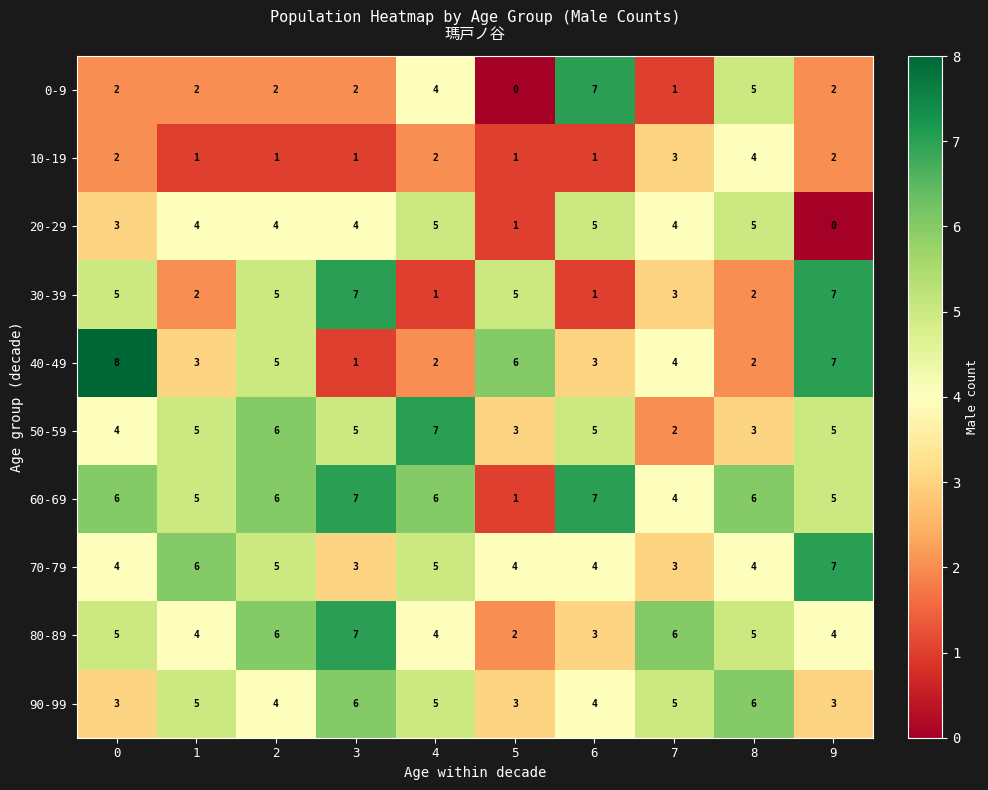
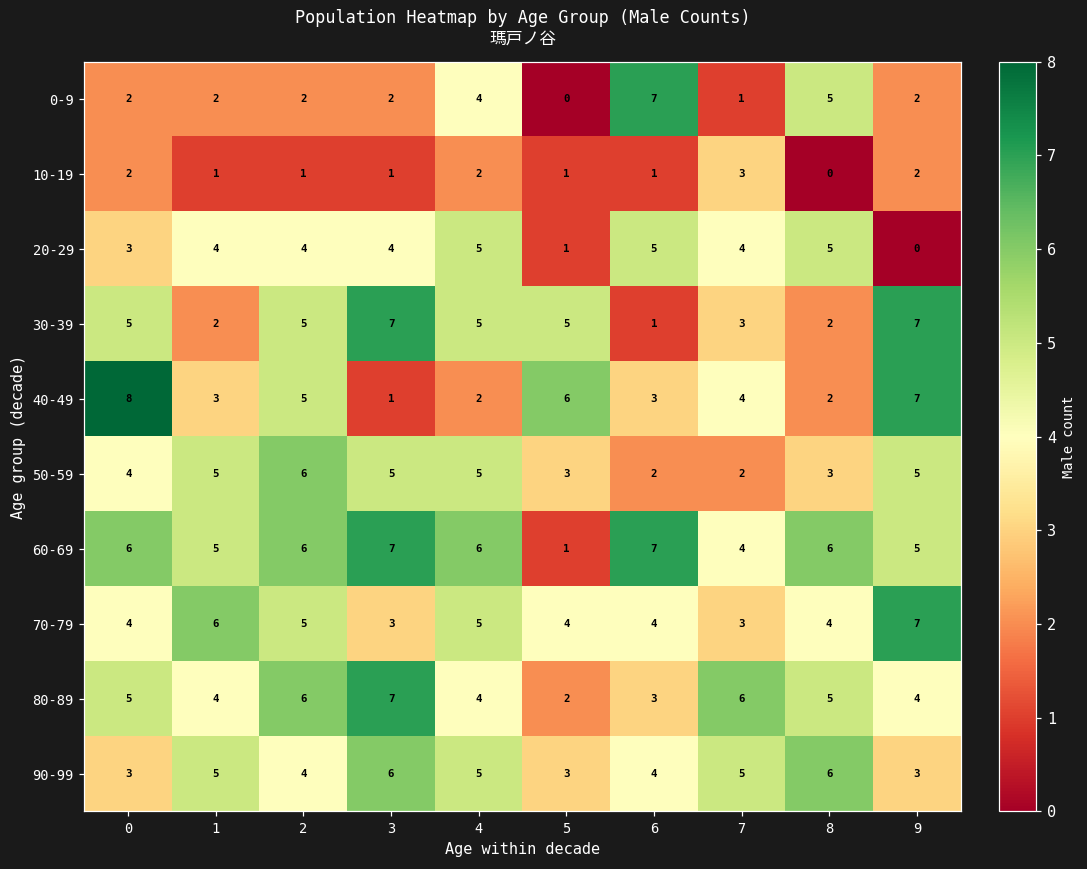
  {
    "0-9": {
      "0": 2,
      "1": 2,
      "2": 2,
      "3": 2,
      "4": 4,
      "5": 0,
      "6": 7,
      "7": 1,
      "8": 5,
      "9": 2
    },
    "10-19": {
      "0": 2,
      "1": 1,
      "2": 1,
      "3": 1,
      "4": 2,
      "5": 1,
      "6": 1,
      "7": 3,
-     "8": 4,
+     "8": 0,
      "9": 2
    },
    "20-29": {
      "0": 3,
      "1": 4,
      "2": 4,
      "3": 4,
      "4": 5,
      "5": 1,
      "6": 5,
      "7": 4,
      "8": 5,
      "9": 0
    },
    "30-39": {
      "0": 5,
      "1": 2,
      "2": 5,
      "3": 7,
-     "4": 1,
+     "4": 5,
      "5": 5,
      "6": 1,
      "7": 3,
      "8": 2,
      "9": 7
    },
    "40-49": {
      "0": 8,
      "1": 3,
      "2": 5,
      "3": 1,
      "4": 2,
      "5": 6,
      "6": 3,
      "7": 4,
      "8": 2,
      "9": 7
    },
    "50-59": {
      "0": 4,
      "1": 5,
      "2": 6,
      "3": 5,
-     "4": 7,
+     "4": 5,
      "5": 3,
-     "6": 5,
+     "6": 2,
      "7": 2,
      "8": 3,
      "9": 5
    },
    "60-69": {
      "0": 6,
      "1": 5,
      "2": 6,
      "3": 7,
      "4": 6,
      "5": 1,
      "6": 7,
      "7": 4,
      "8": 6,
      "9": 5
    },
    "70-79": {
      "0": 4,
      "1": 6,
      "2": 5,
      "3": 3,
      "4": 5,
      "5": 4,
      "6": 4,
      "7": 3,
      "8": 4,
      "9": 7
    },
    "80-89": {
      "0": 5,
      "1": 4,
      "2": 6,
      "3": 7,
      "4": 4,
      "5": 2,
      "6": 3,
      "7": 6,
      "8": 5,
      "9": 4
    },
    "90-99": {
      "0": 3,
      "1": 5,
      "2": 4,
      "3": 6,
      "4": 5,
      "5": 3,
      "6": 4,
      "7": 5,
      "8": 6,
      "9": 3
    }
  }
